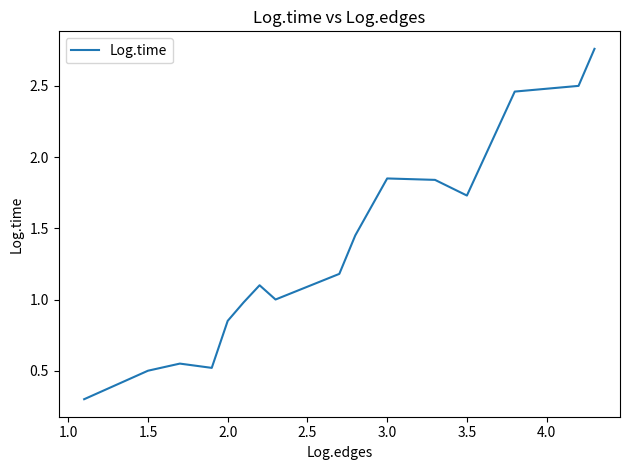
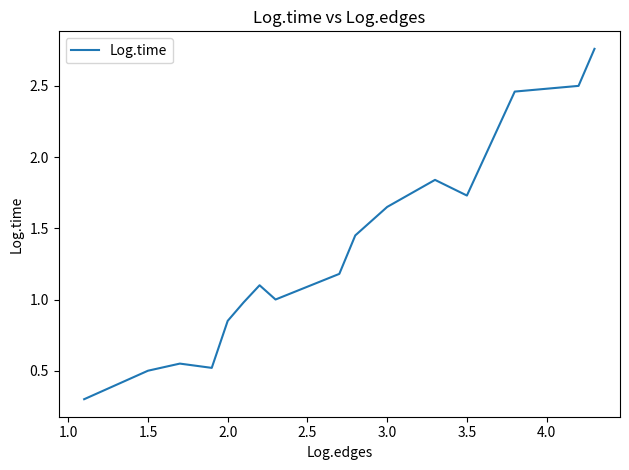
  {
    "1.5": 0.50,
    "2.0": 0.85,
-   "3.0": 1.85,
+   "3.0": 1.65,
    "3.5": 1.73
  }
